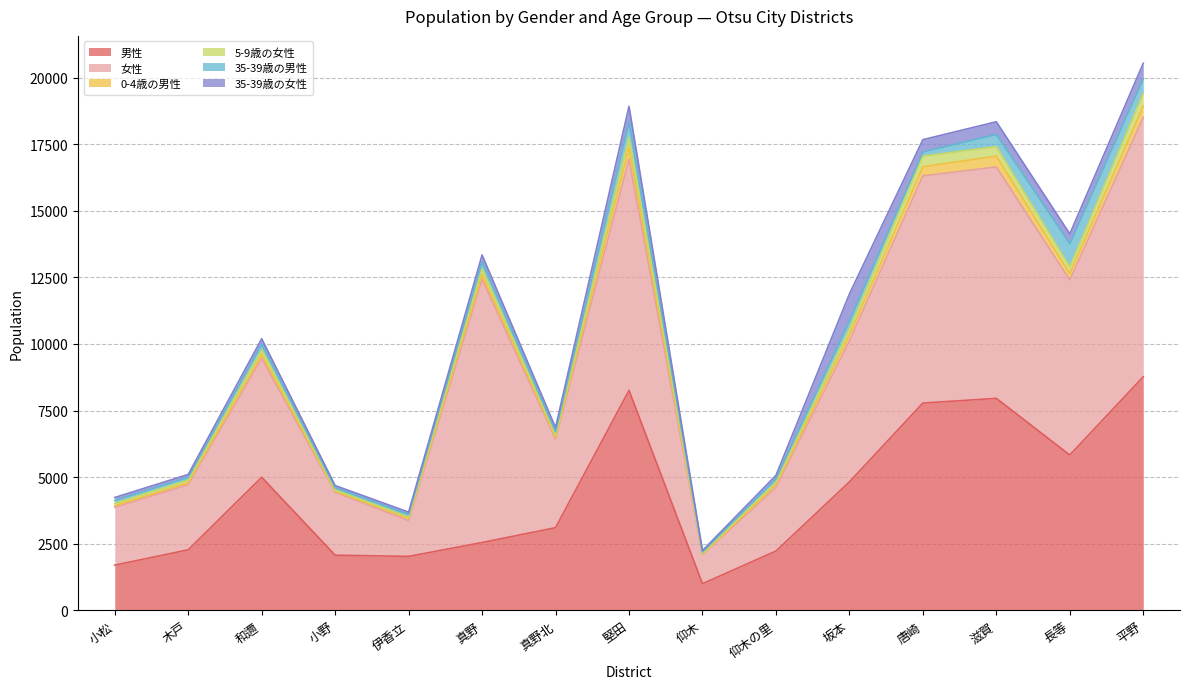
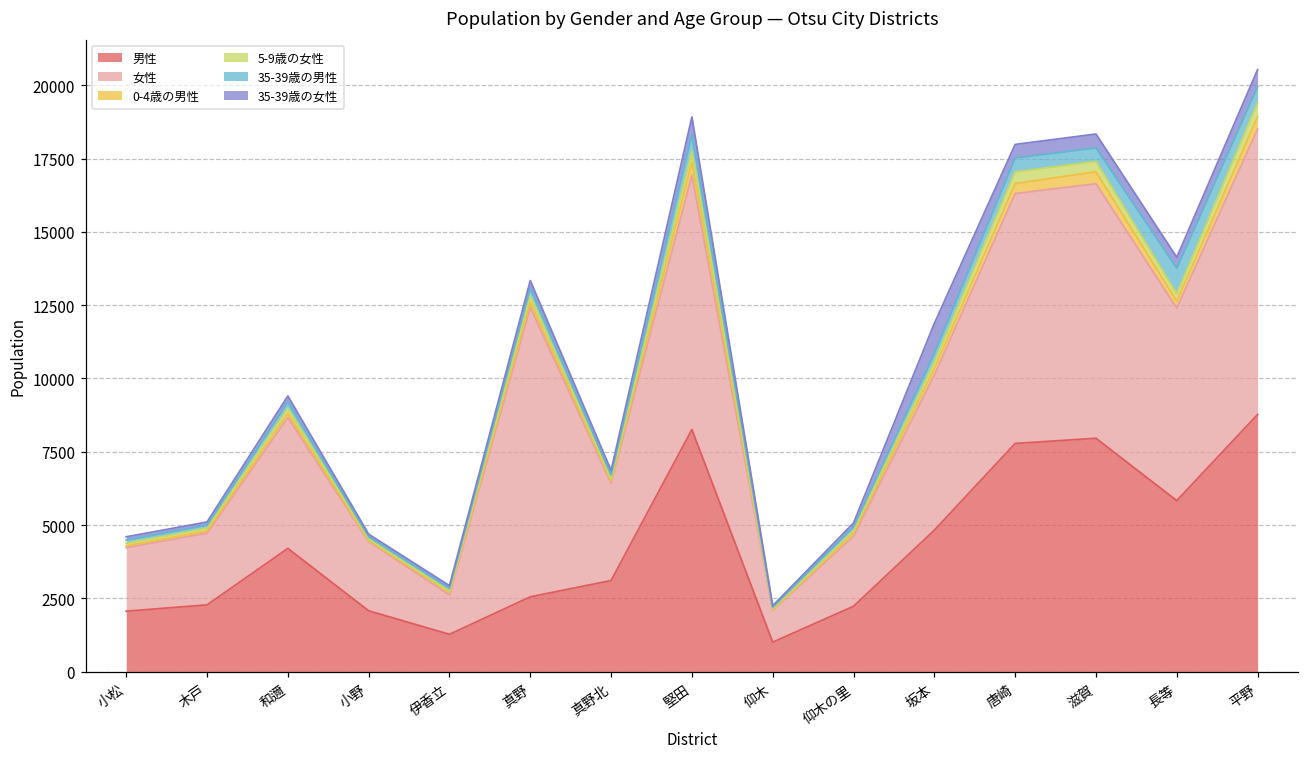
  {
    "男性": {
-     "小松": 1700,
+     "小松": 2100,
      "木戸": 2300,
-     "和邇": 5000,
+     "和邇": 4200,
      "小野": 2100,
-     "伊香立": 2000,
+     "伊香立": 1300,
      "真野": 2500,
      "真野北": 3100,
      "堅田": 8300,
      "仰木": 1000,
      "仰木の里": 2200,
      "坂本": 4800,
      "唐崎": 7800,
      "滋賀": 8000,
      "長等": 5800,
      "平野": 8800
    },
    "女性": {
      "和邇": 4500,
      "真野": 9900,
      "堅田": 8700,
      "仰木の里": 2400,
      "坂本": 5300,
      "唐崎": 8500,
      "滋賀": 8700,
      "長等": 6600,
      "平野": 9700
    },
    "35-39歳の男性": {
      "小松": 100,
      "木戸": 100,
      "和邇": 200,
      "真野": 300,
      "真野北": 100,
      "堅田": 600,
      "仰木の里": 100,
      "坂本": 300,
-     "唐崎": 200,
+     "唐崎": 500,
      "滋賀": 500,
      "長等": 900,
      "平野": 500
    },
    "35-39歳の女性": {
      "小松": 100,
      "木戸": 100,
      "和邇": 200,
      "真野": 300,
      "真野北": 200,
      "堅田": 600,
      "仰木の里": 100,
      "坂本": 1000,
      "唐崎": 500,
      "滋賀": 500,
      "長等": 400,
      "平野": 600
    }
  }
